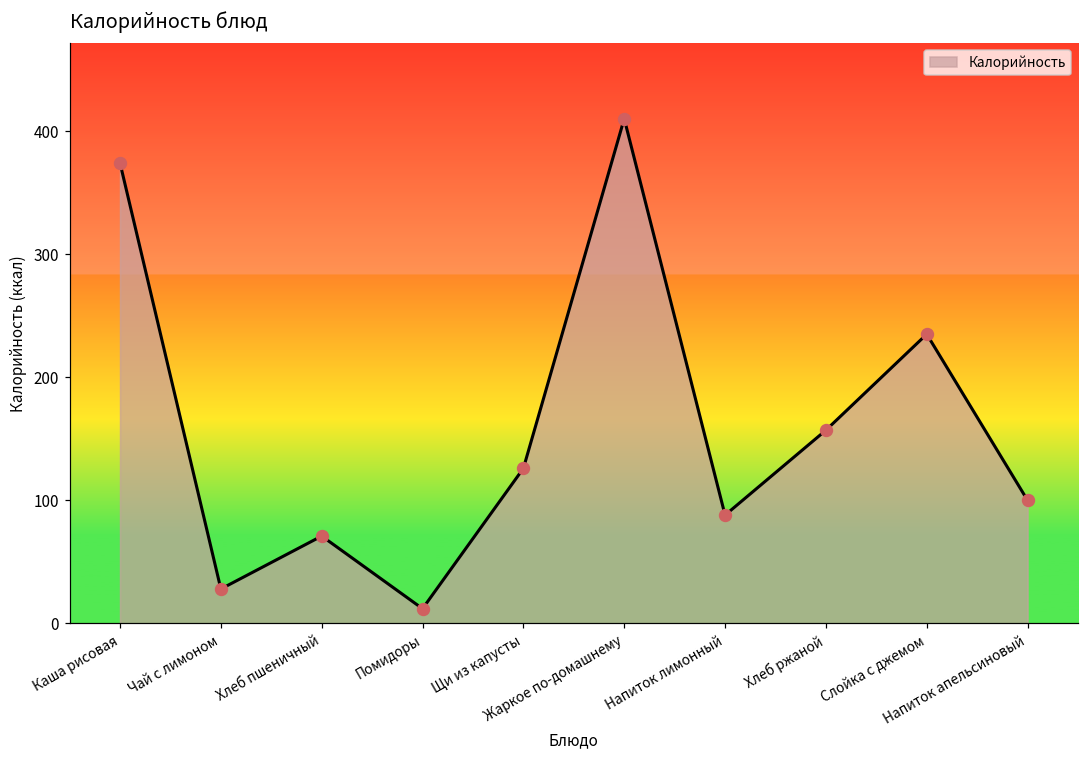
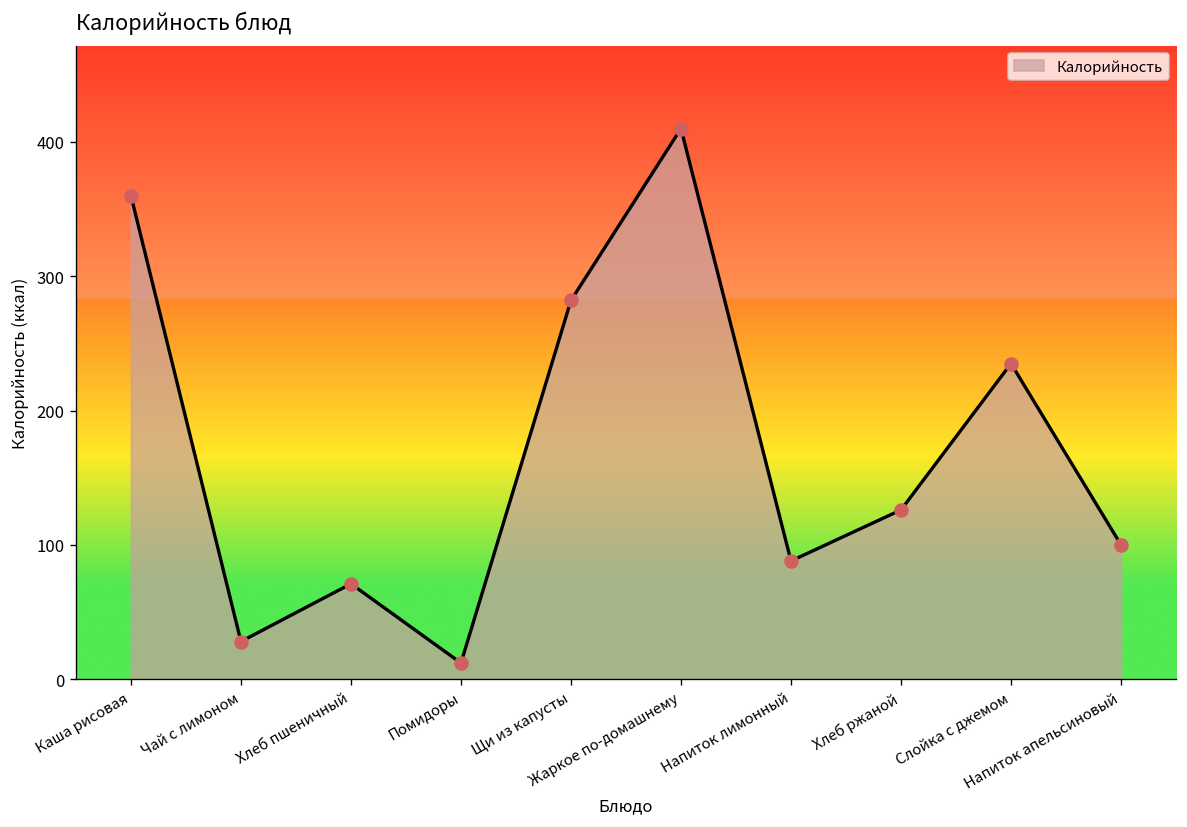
  {
-   "Каша рисовая": 374,
+   "Каша рисовая": 360,
    "Чай с лимоном": 28,
    "Хлеб пшеничный": 71,
    "Помидоры": 12,
-   "Щи из капусты": 126,
+   "Щи из капусты": 282,
    "Жаркое по-домашнему": 410,
    "Напиток лимонный": 88,
-   "Хлеб ржаной": 157,
+   "Хлеб ржаной": 126,
    "Слойка с джемом": 235,
    "Напиток апельсиновый": 100
  }
